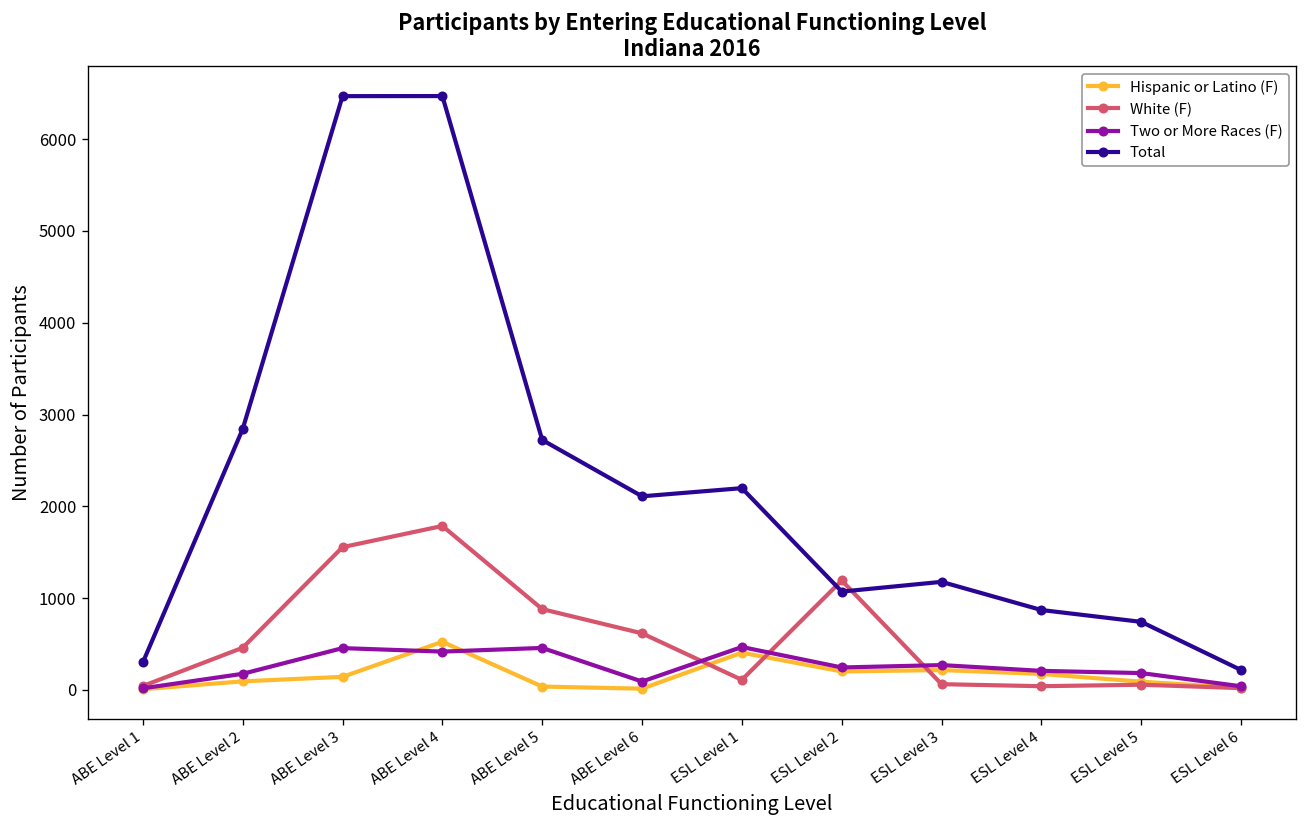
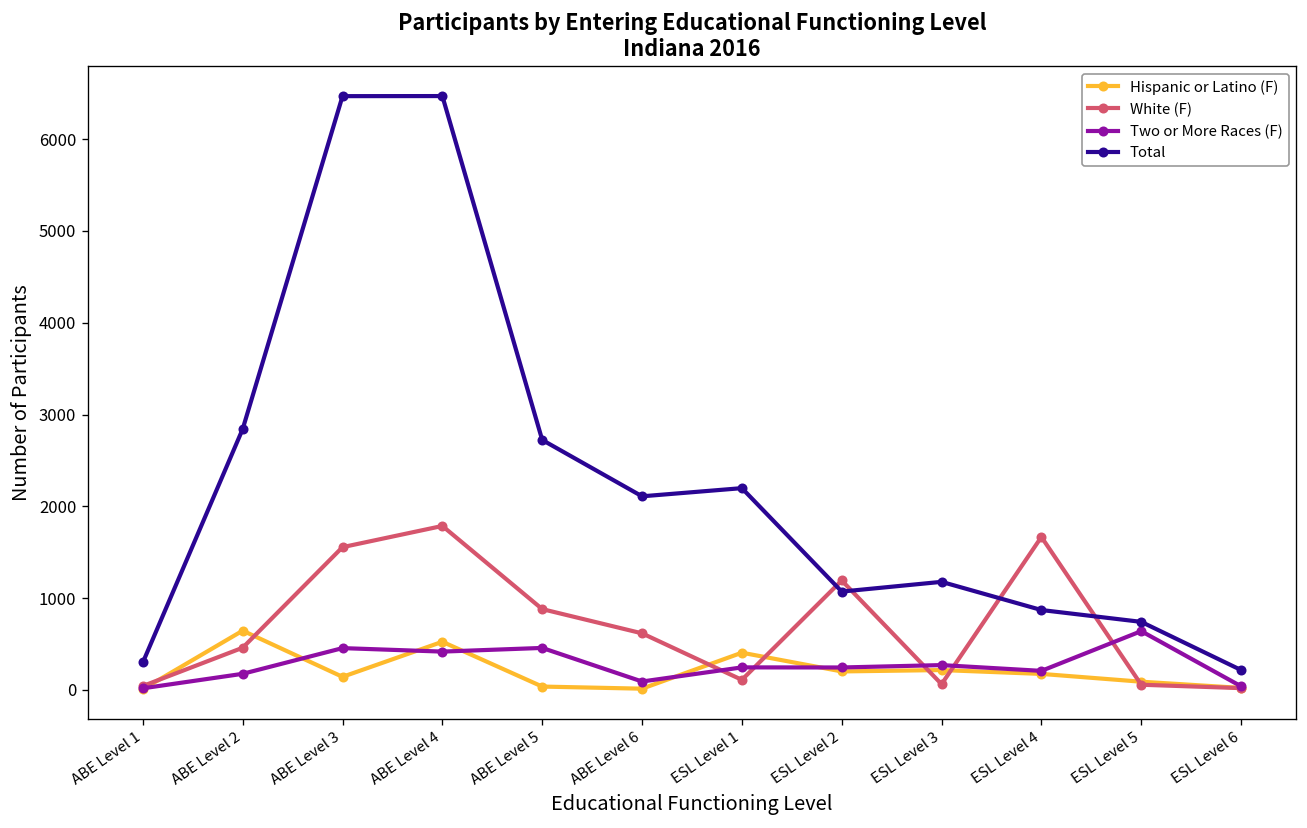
  {
    "Hispanic or Latino (F)": {
-     "ABE Level 2": 100,
+     "ABE Level 2": 600,
      "ABE Level 3": 100,
      "ABE Level 4": 500,
      "ABE Level 5": 0,
      "ABE Level 6": 0,
      "ESL Level 1": 400,
      "ESL Level 2": 200,
      "ESL Level 3": 200
    },
    "White (F)": {
      "ABE Level 2": 500,
      "ABE Level 3": 1600,
      "ABE Level 4": 1800,
      "ABE Level 5": 900,
      "ABE Level 6": 600,
      "ESL Level 1": 100,
      "ESL Level 2": 1200,
      "ESL Level 3": 100,
-     "ESL Level 4": 0
+     "ESL Level 4": 1700
    },
    "Two or More Races (F)": {
      "ABE Level 2": 200,
      "ABE Level 3": 500,
      "ABE Level 4": 400,
      "ABE Level 5": 500,
      "ABE Level 6": 100,
-     "ESL Level 1": 500,
+     "ESL Level 1": 200,
      "ESL Level 2": 200,
      "ESL Level 3": 300,
-     "ESL Level 5": 200
+     "ESL Level 5": 600
    },
    "Total": {
      "ABE Level 1": 300,
      "ABE Level 2": 2800,
      "ABE Level 3": 6500,
      "ABE Level 4": 6500,
      "ABE Level 5": 2700,
      "ABE Level 6": 2100,
      "ESL Level 1": 2200,
      "ESL Level 2": 1100,
      "ESL Level 3": 1200,
      "ESL Level 4": 900,
      "ESL Level 5": 700,
      "ESL Level 6": 200
    }
  }
